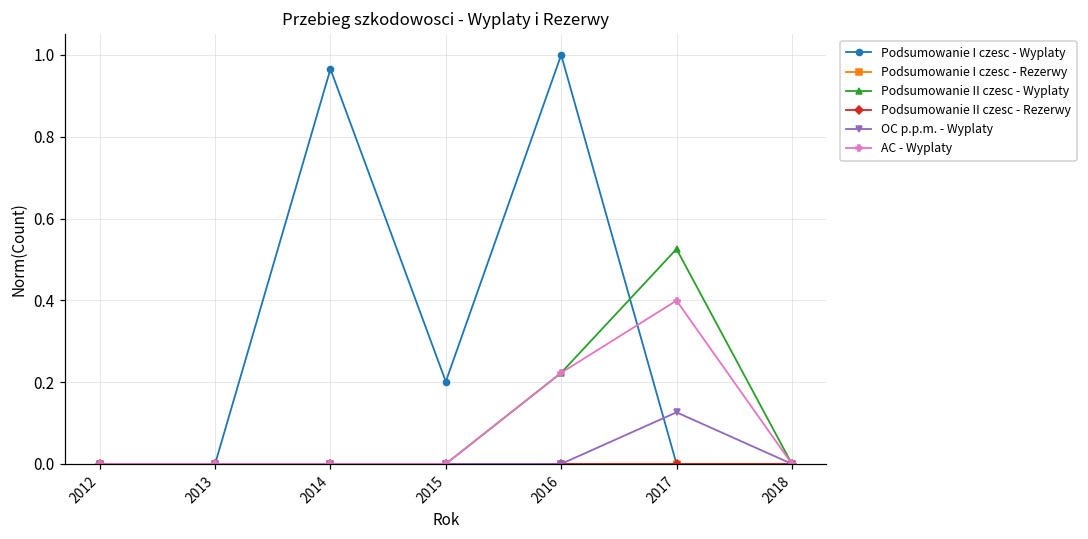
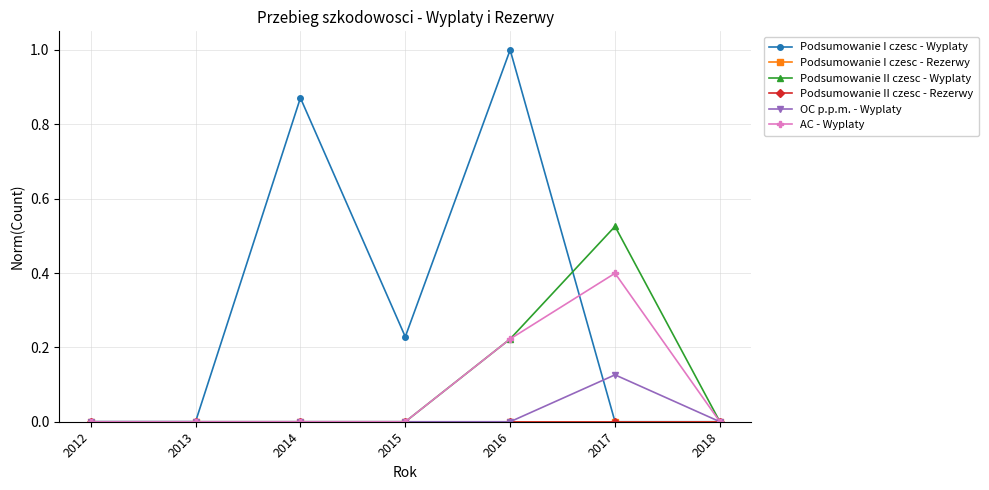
  {
    "Podsumowanie I czesc - Wyplaty": {
-     "2014": 0.97,
-     "2015": 0.20,
+     "2014": 0.87,
+     "2015": 0.23,
      "2016": 1.00
    },
    "Podsumowanie II czesc - Wyplaty": {
      "2017": 0.53
    },
    "OC p.p.m. - Wyplaty": {
      "2017": 0.13
    },
    "AC - Wyplaty": {
      "2017": 0.40
    }
  }
